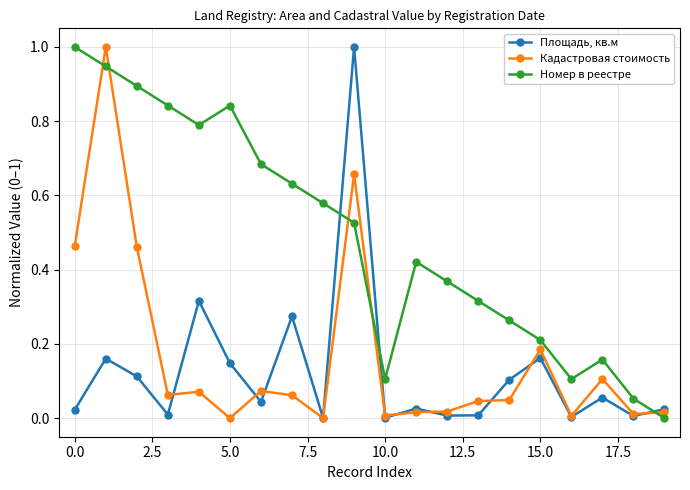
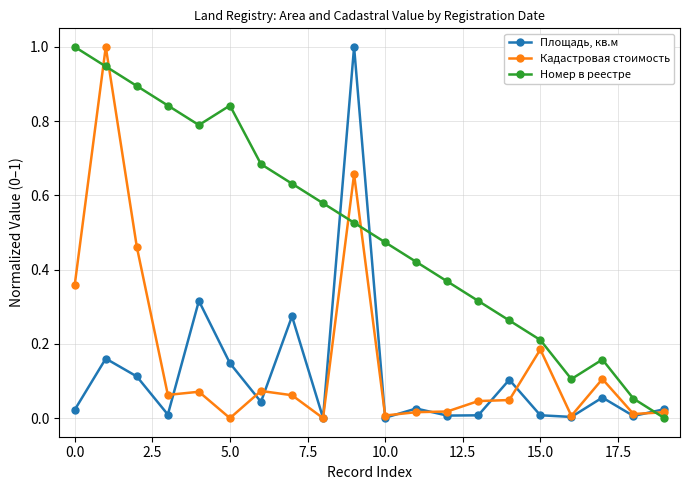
  {
    "Площадь, кв.м": {
      "0.0": 0.02,
      "5.0": 0.15,
-     "15.0": 0.16
+     "15.0": 0.01
    },
    "Кадастровая стоимость": {
-     "0.0": 0.46,
+     "0.0": 0.36,
      "5.0": 0.00,
      "15.0": 0.19
    },
    "Номер в реестре": {
      "0.0": 1.00,
      "5.0": 0.84,
-     "10.0": 0.11,
+     "10.0": 0.47,
      "15.0": 0.21
    }
  }
